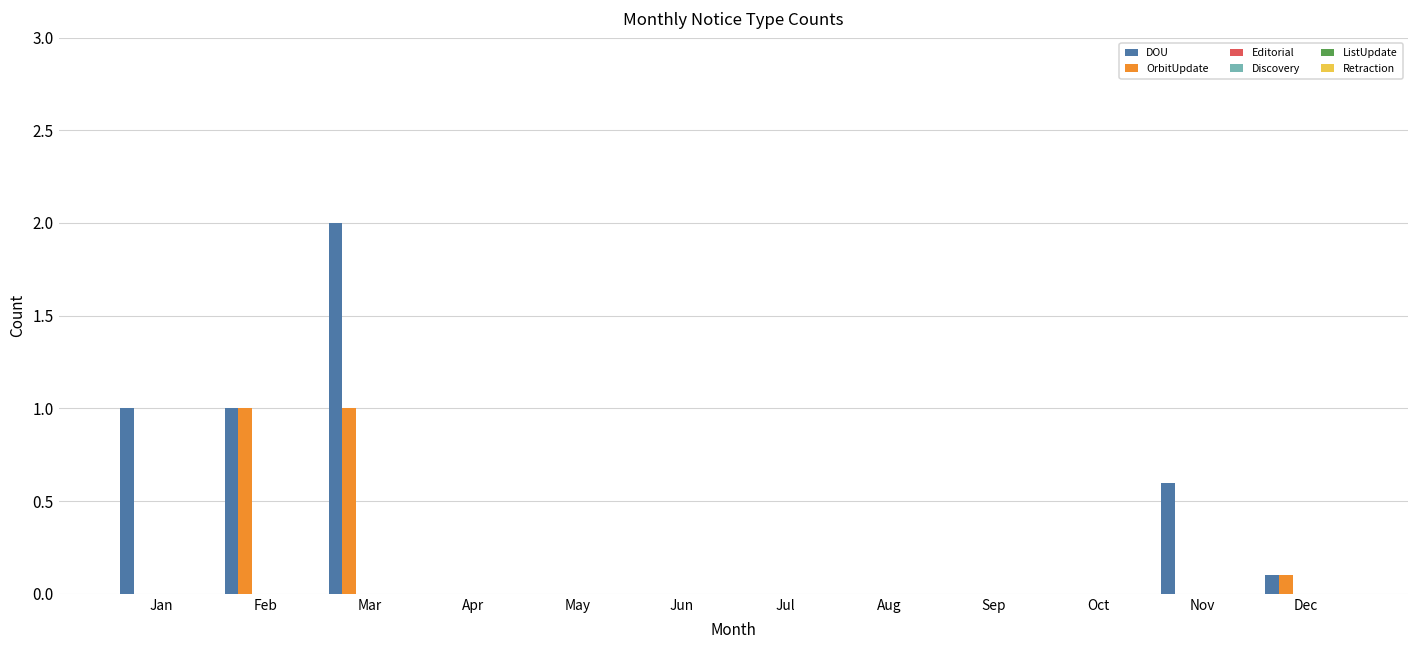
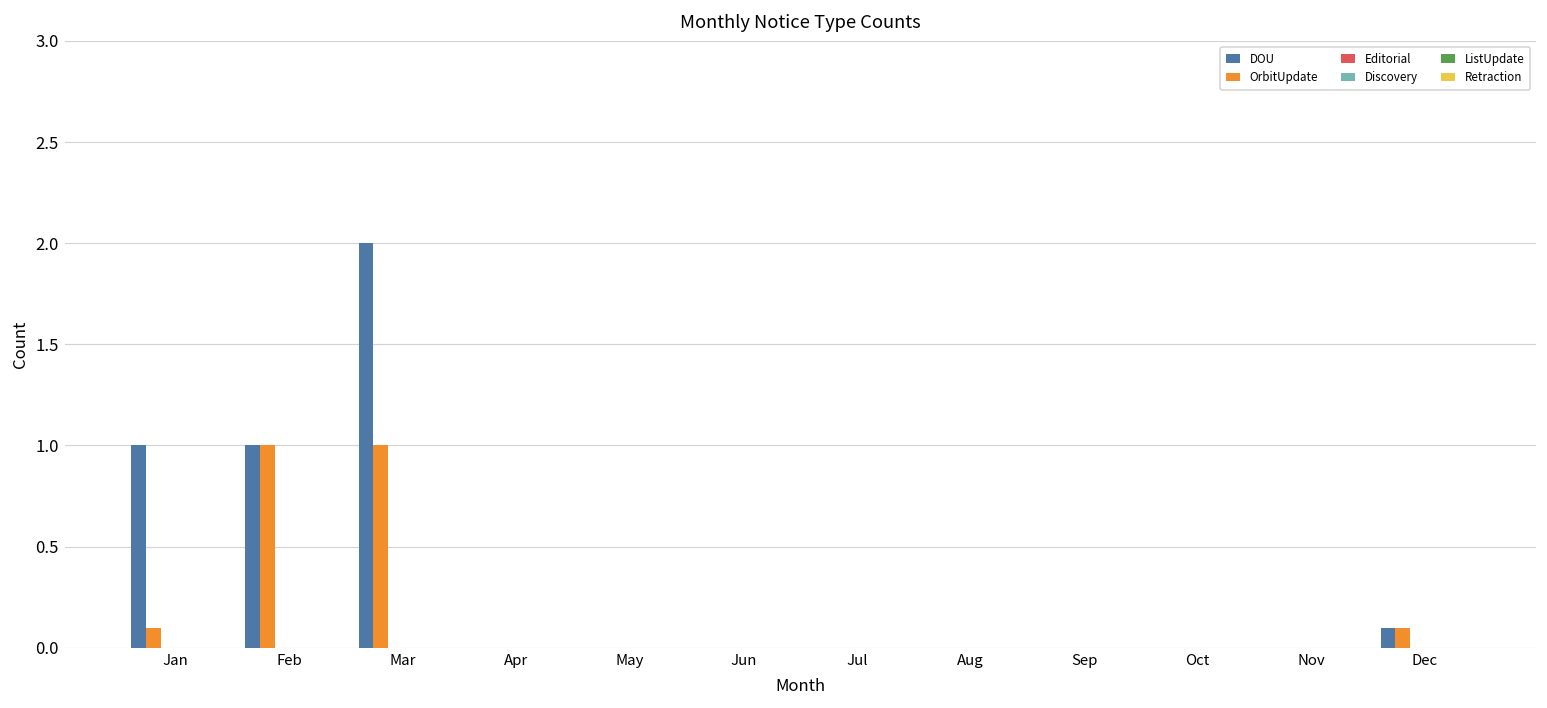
  {
    "DOU": {
      "Jan": 1.0,
      "Feb": 1.0,
      "Mar": 2.0,
      "Apr": 0.0,
      "May": 0.0,
      "Jun": 0.0,
      "Jul": 0.0,
      "Aug": 0.0,
      "Sep": 0.0,
      "Oct": 0.0,
-     "Nov": 0.6,
+     "Nov": 0.0,
      "Dec": 0.1
    },
    "OrbitUpdate": {
-     "Jan": 0.0,
+     "Jan": 0.1,
      "Feb": 1.0,
      "Mar": 1.0,
      "Apr": 0.0,
      "May": 0.0,
      "Jun": 0.0,
      "Jul": 0.0,
      "Aug": 0.0,
      "Sep": 0.0,
      "Oct": 0.0,
      "Nov": 0.0,
      "Dec": 0.1
    },
    "Editorial": {
      "Jan": 0.0,
      "Feb": 0.0,
      "Mar": 0.0,
      "Apr": 0.0,
      "May": 0.0,
      "Jun": 0.0,
      "Jul": 0.0,
      "Aug": 0.0,
      "Sep": 0.0,
      "Oct": 0.0,
      "Nov": 0.0,
      "Dec": 0.0
    },
    "Discovery": {
      "Jan": 0.0,
      "Feb": 0.0,
      "Mar": 0.0,
      "Apr": 0.0,
      "May": 0.0,
      "Jun": 0.0,
      "Jul": 0.0,
      "Aug": 0.0,
      "Sep": 0.0,
      "Oct": 0.0,
      "Nov": 0.0,
      "Dec": 0.0
    },
    "ListUpdate": {
      "Jan": 0.0,
      "Feb": 0.0,
      "Mar": 0.0,
      "Apr": 0.0,
      "May": 0.0,
      "Jun": 0.0,
      "Jul": 0.0,
      "Aug": 0.0,
      "Sep": 0.0,
      "Oct": 0.0,
      "Nov": 0.0,
      "Dec": 0.0
    },
    "Retraction": {
      "Jan": 0.0,
      "Feb": 0.0,
      "Mar": 0.0,
      "Apr": 0.0,
      "May": 0.0,
      "Jun": 0.0,
      "Jul": 0.0,
      "Aug": 0.0,
      "Sep": 0.0,
      "Oct": 0.0,
      "Nov": 0.0,
      "Dec": 0.0
    }
  }
